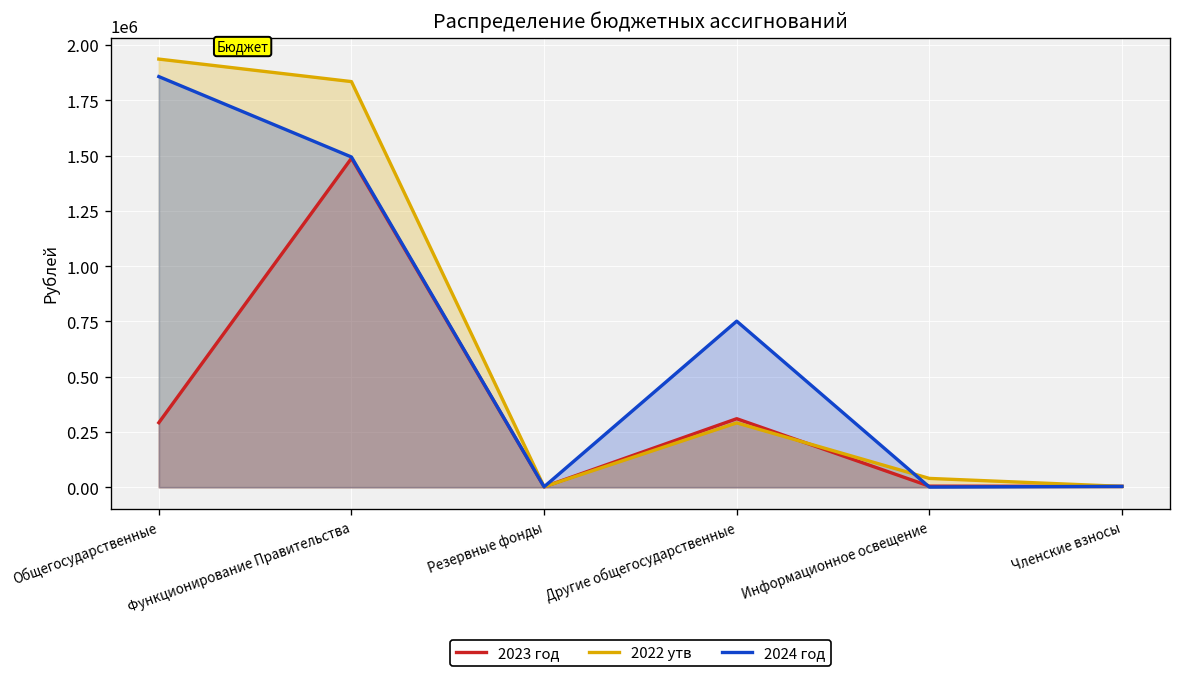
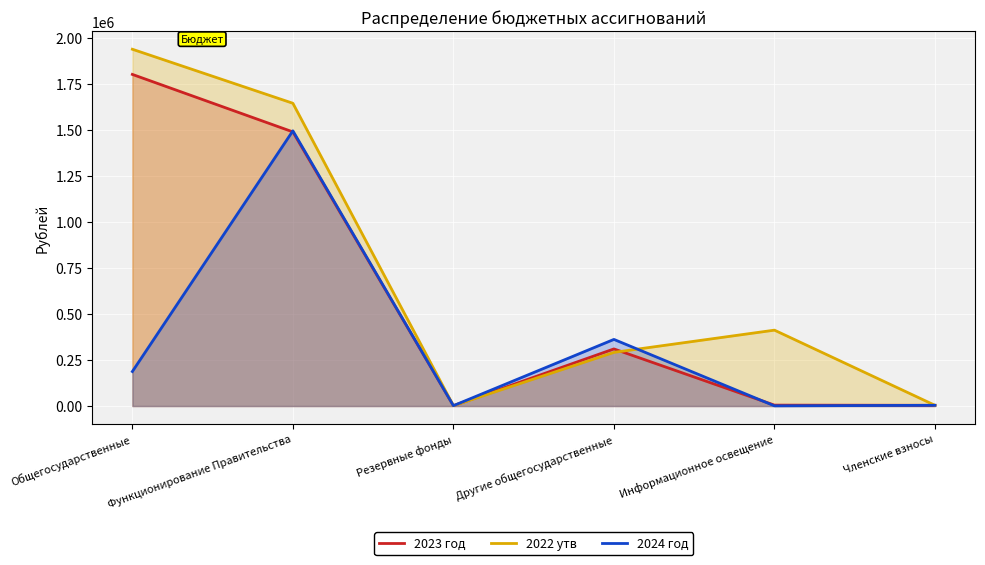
  {
    "2023 год": {
-     "Общегосударственные": 290000,
+     "Общегосударственные": 1800000,
      "Другие общегосударственные": 310000
    },
    "2022 утв": {
      "Общегосударственные": 1940000,
-     "Функционирование Правительства": 1840000,
+     "Функционирование Правительства": 1640000,
      "Другие общегосударственные": 290000,
-     "Информационное освещение": 40000
+     "Информационное освещение": 410000
    },
    "2024 год": {
-     "Общегосударственные": 1860000,
-     "Другие общегосударственные": 750000
+     "Общегосударственные": 190000,
+     "Другие общегосударственные": 360000
    }
  }
